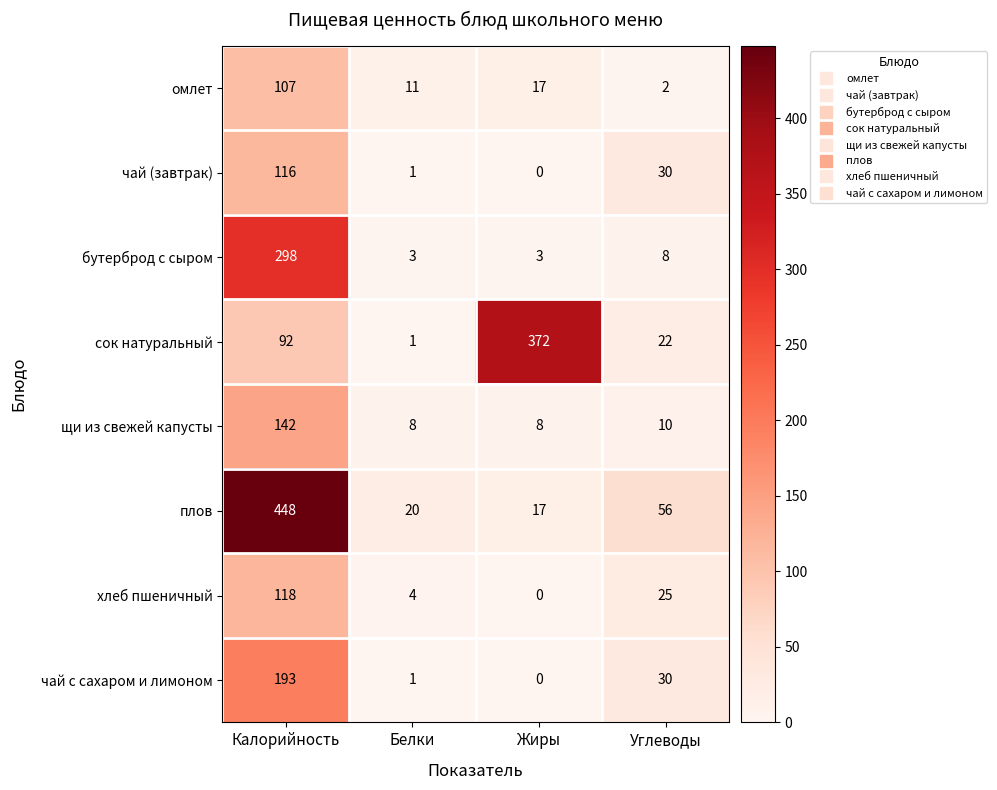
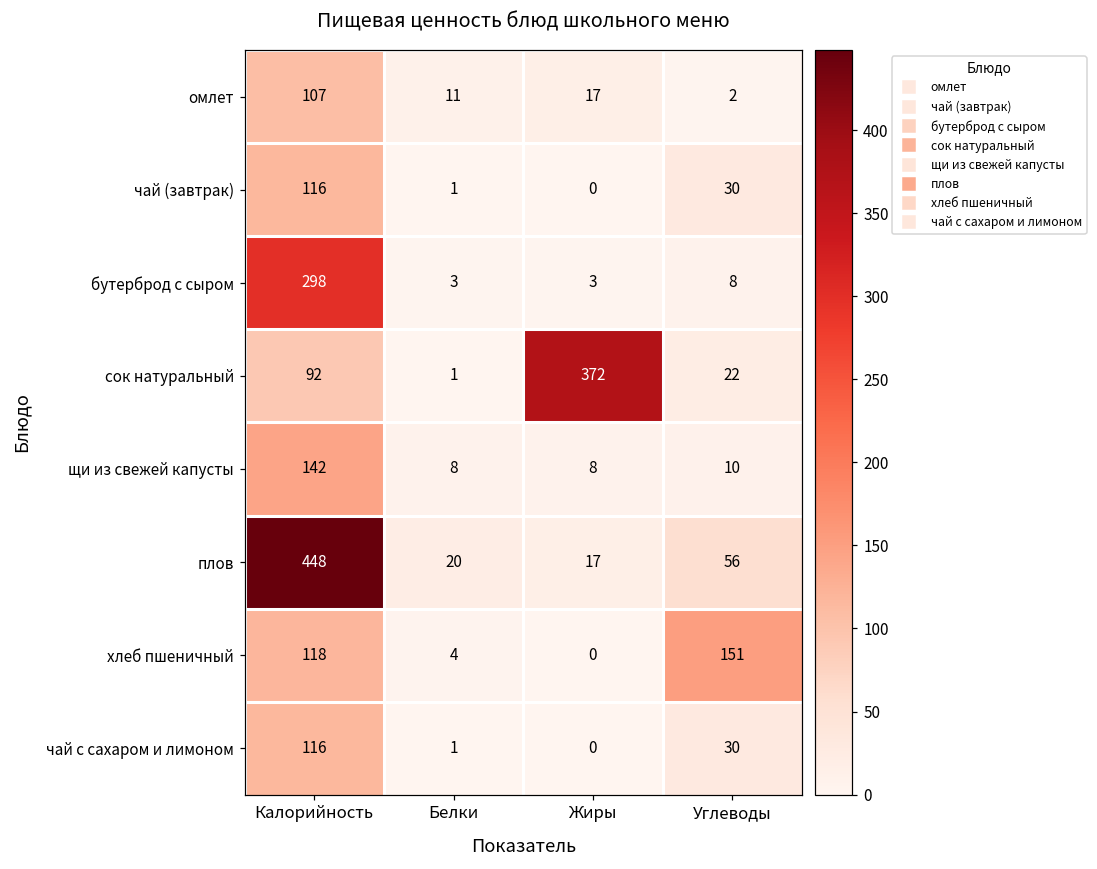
  {
    "омлет": {
      "Калорийность": 107,
      "Белки": 11,
      "Жиры": 17,
      "Углеводы": 2
    },
    "чай (завтрак)": {
      "Калорийность": 116,
      "Белки": 1,
      "Жиры": 0,
      "Углеводы": 30
    },
    "бутерброд с сыром": {
      "Калорийность": 298,
      "Белки": 3,
      "Жиры": 3,
      "Углеводы": 8
    },
    "сок натуральный": {
      "Калорийность": 92,
      "Белки": 1,
      "Жиры": 372,
      "Углеводы": 22
    },
    "щи из свежей капусты": {
      "Калорийность": 142,
      "Белки": 8,
      "Жиры": 8,
      "Углеводы": 10
    },
    "плов": {
      "Калорийность": 448,
      "Белки": 20,
      "Жиры": 17,
      "Углеводы": 56
    },
    "хлеб пшеничный": {
      "Калорийность": 118,
      "Белки": 4,
      "Жиры": 0,
-     "Углеводы": 25
+     "Углеводы": 151
    },
    "чай с сахаром и лимоном": {
-     "Калорийность": 193,
+     "Калорийность": 116,
      "Белки": 1,
      "Жиры": 0,
      "Углеводы": 30
    }
  }
